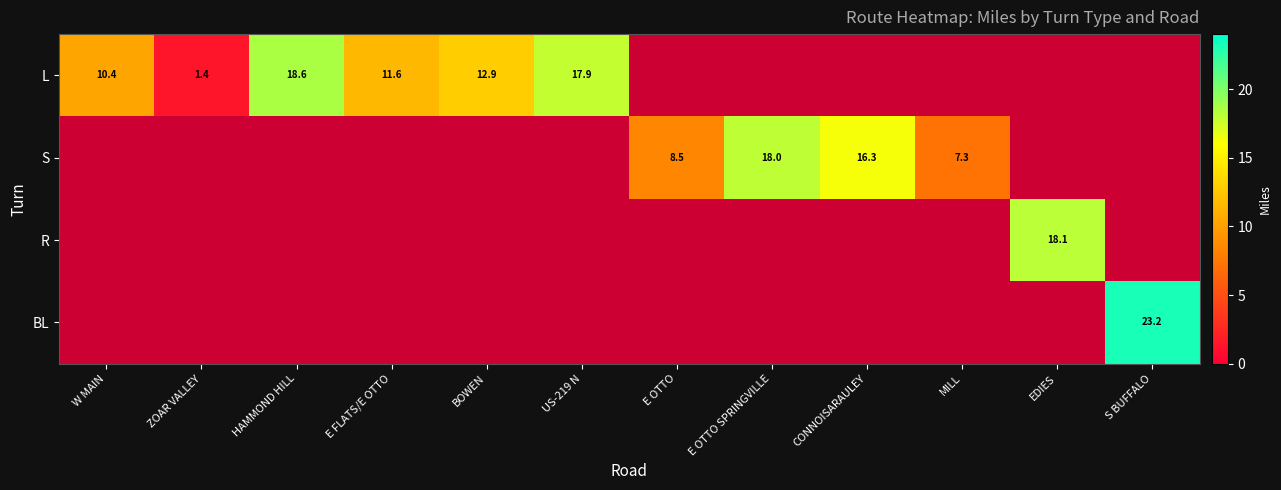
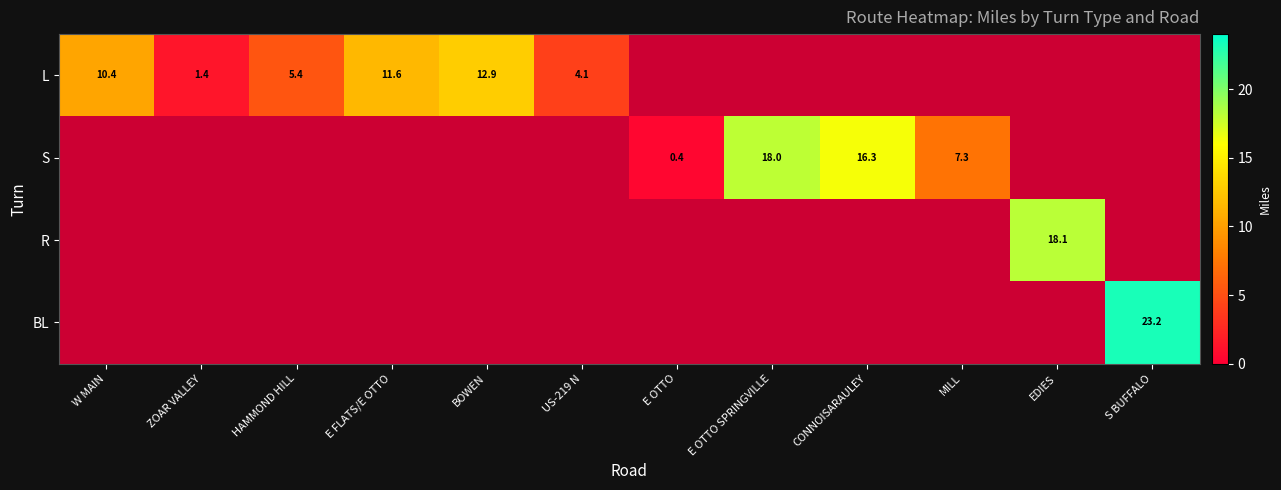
  {
    "L": {
      "W MAIN": 10.4,
      "ZOAR VALLEY": 1.4,
-     "HAMMOND HILL": 18.6,
+     "HAMMOND HILL": 5.4,
      "E FLATS/E OTTO": 11.6,
      "BOWEN": 12.9,
-     "US-219 N": 17.9
+     "US-219 N": 4.1
    },
    "S": {
-     "E OTTO": 8.5,
+     "E OTTO": 0.4,
      "E OTTO SPRINGVILLE": 18.0,
      "CONNOISARAULEY": 16.3,
      "MILL": 7.3
    },
    "R": {
      "EDIES": 18.1
    },
    "BL": {
      "S BUFFALO": 23.2
    }
  }
